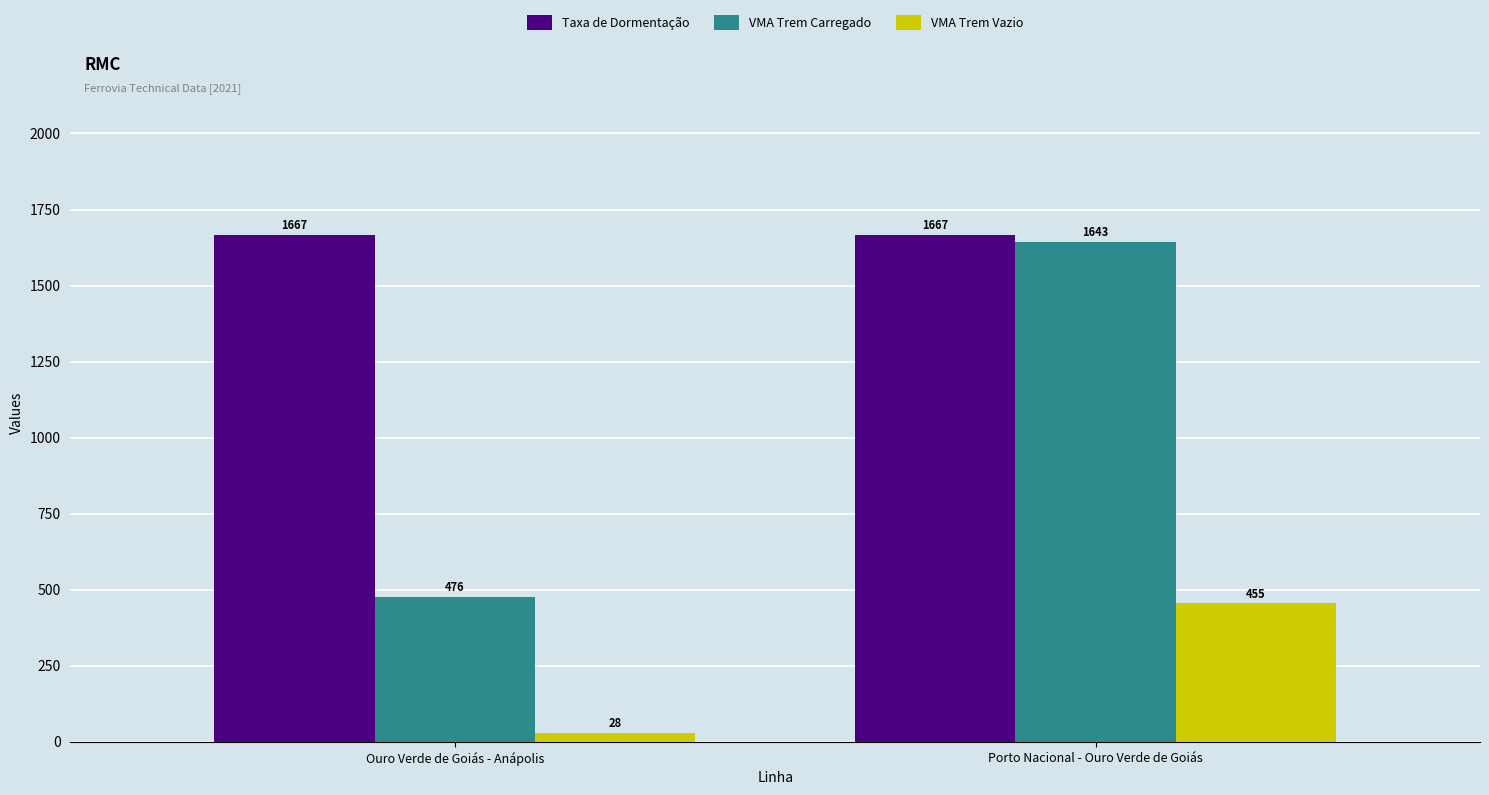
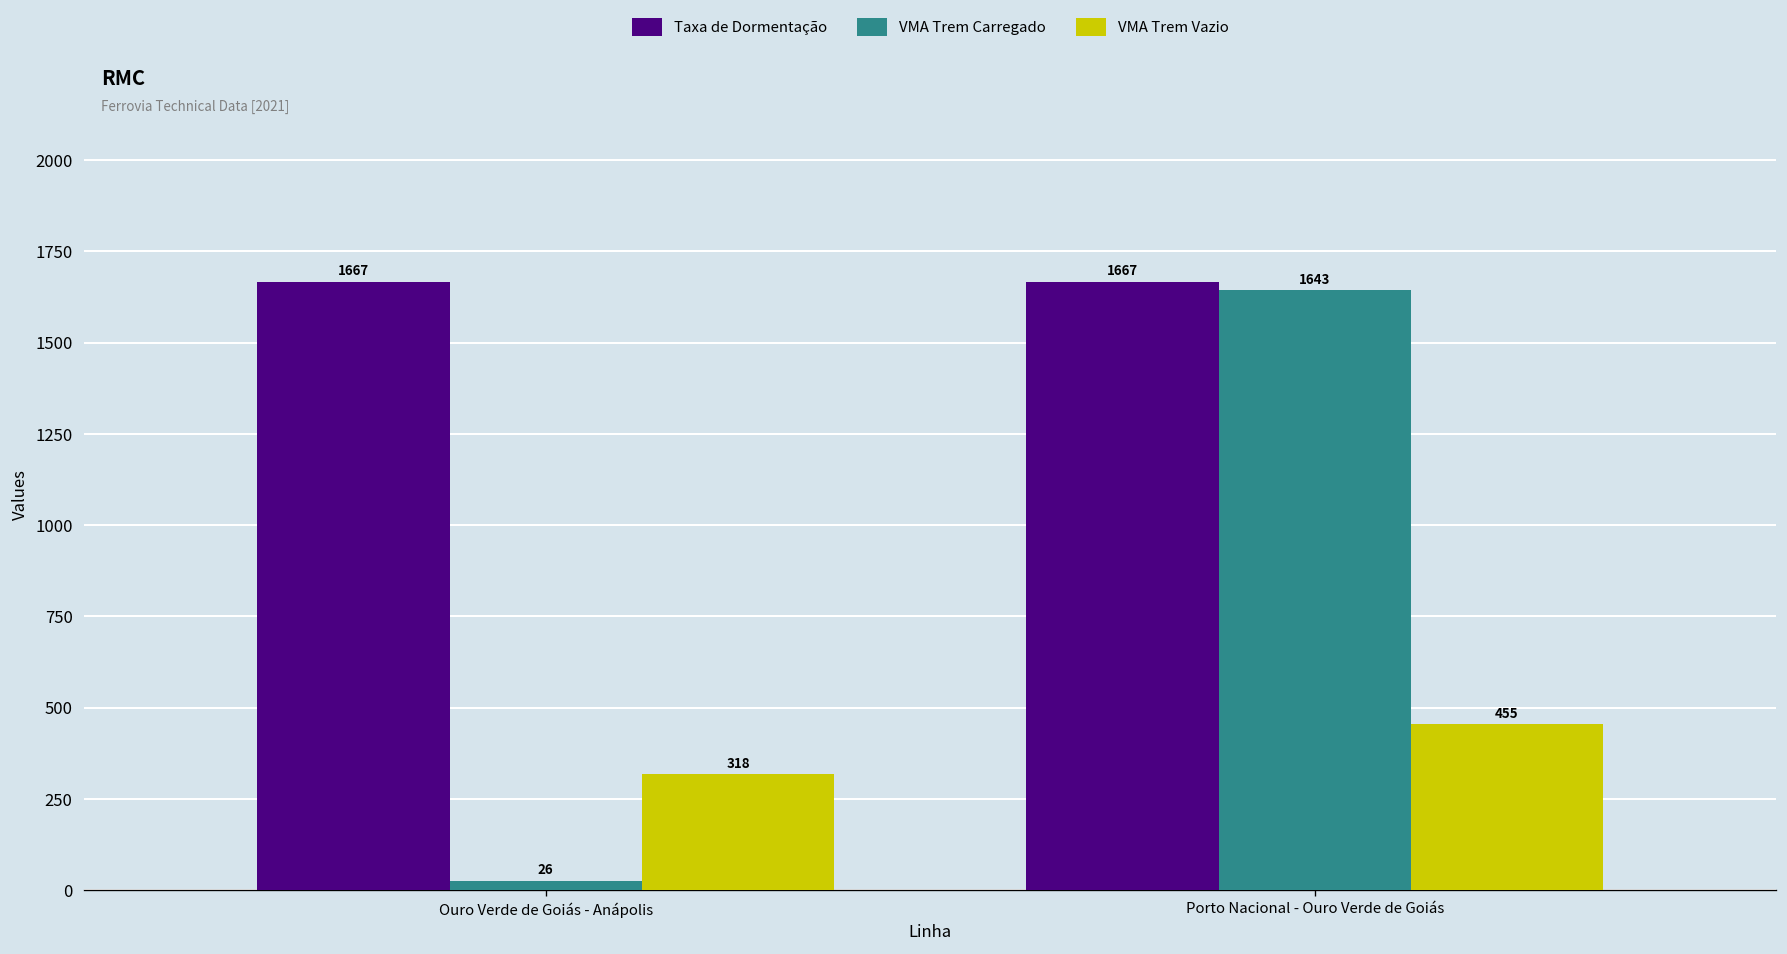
  {
    "Taxa de Dormentação": {
      "Ouro Verde de Goiás - Anápolis": 1667,
      "Porto Nacional - Ouro Verde de Goiás": 1667
    },
    "VMA Trem Carregado": {
-     "Ouro Verde de Goiás - Anápolis": 476,
+     "Ouro Verde de Goiás - Anápolis": 26,
      "Porto Nacional - Ouro Verde de Goiás": 1643
    },
    "VMA Trem Vazio": {
-     "Ouro Verde de Goiás - Anápolis": 28,
+     "Ouro Verde de Goiás - Anápolis": 318,
      "Porto Nacional - Ouro Verde de Goiás": 455
    }
  }
